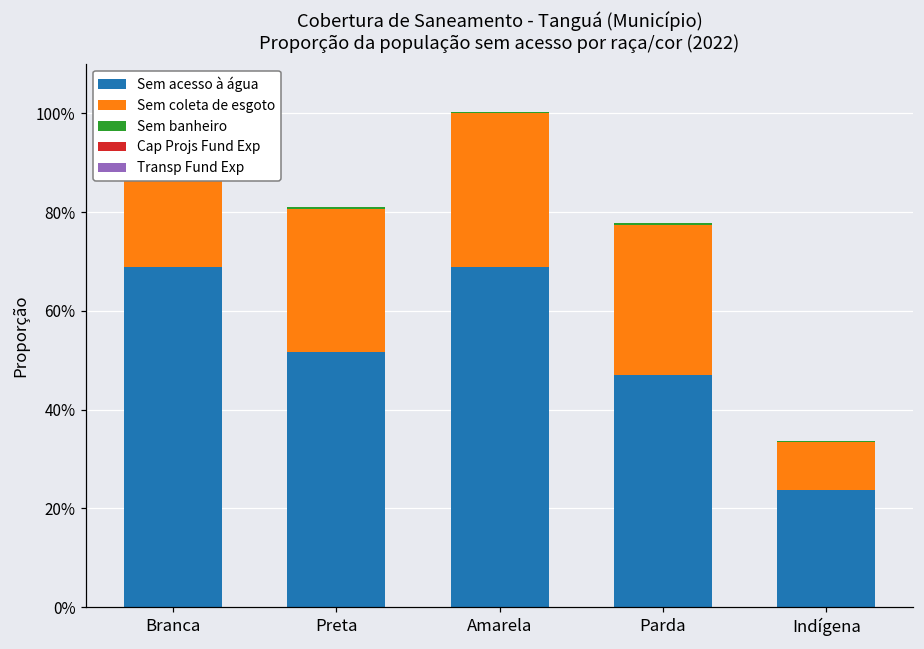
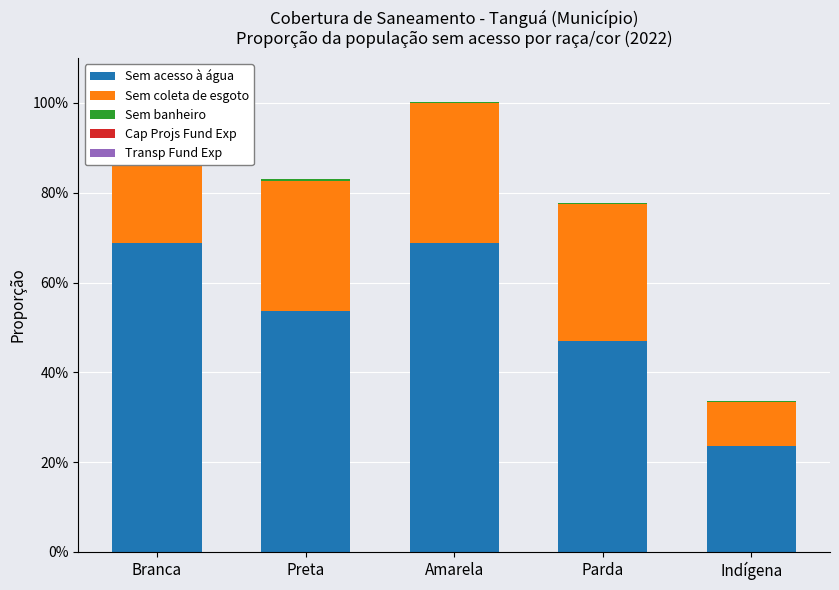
  {
    "Sem acesso à água": {
      "Branca": "69%",
-     "Preta": "52%",
+     "Preta": "54%",
      "Amarela": "69%",
      "Parda": "47%",
      "Indígena": "24%"
    },
    "Sem coleta de esgoto": {
      "Preta": "29%",
      "Amarela": "31%",
      "Parda": "30%",
      "Indígena": "10%"
    },
    "Transp Fund Exp": {
      "Preta": "0%",
      "Amarela": "0%",
      "Parda": "0%",
      "Indígena": "0%"
    }
  }
